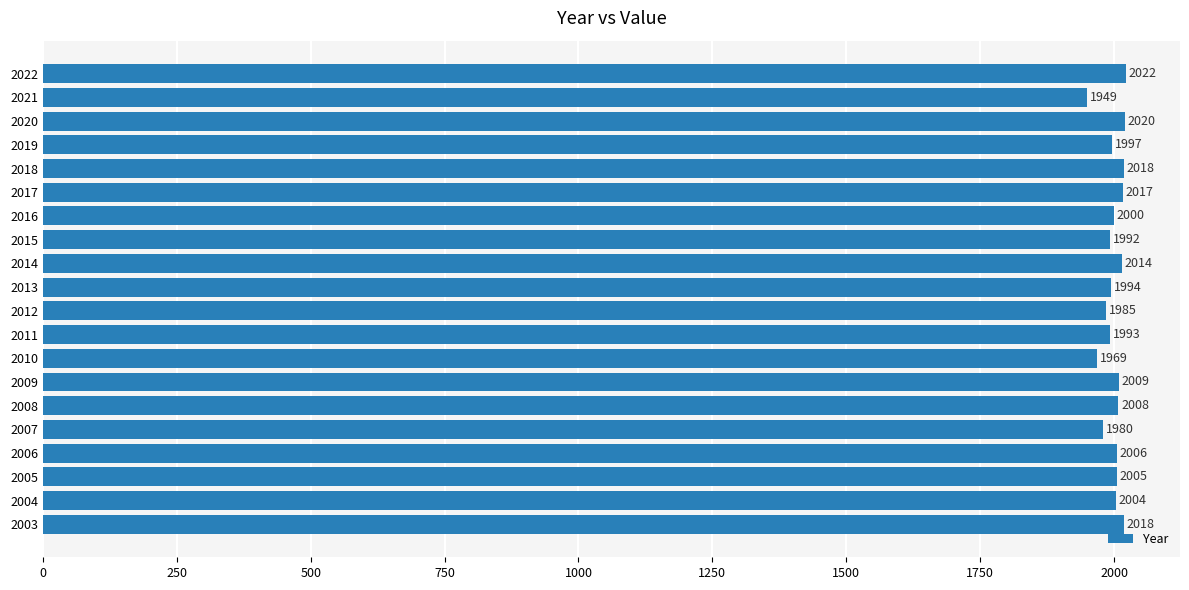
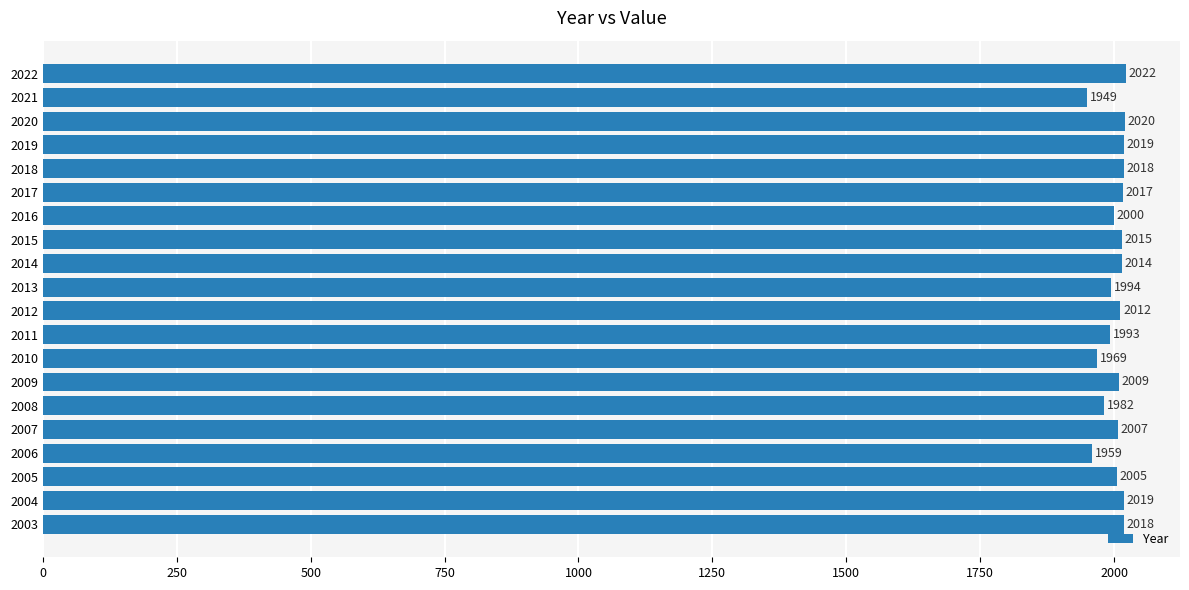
  {
    "2022": 2022,
    "2021": 1949,
    "2020": 2020,
-   "2019": 1997,
+   "2019": 2019,
    "2018": 2018,
    "2017": 2017,
    "2016": 2000,
-   "2015": 1992,
+   "2015": 2015,
    "2014": 2014,
    "2013": 1994,
-   "2012": 1985,
+   "2012": 2012,
    "2011": 1993,
    "2010": 1969,
    "2009": 2009,
-   "2008": 2008,
-   "2007": 1980,
-   "2006": 2006,
+   "2008": 1982,
+   "2007": 2007,
+   "2006": 1959,
    "2005": 2005,
-   "2004": 2004,
+   "2004": 2019,
    "2003": 2018
  }
